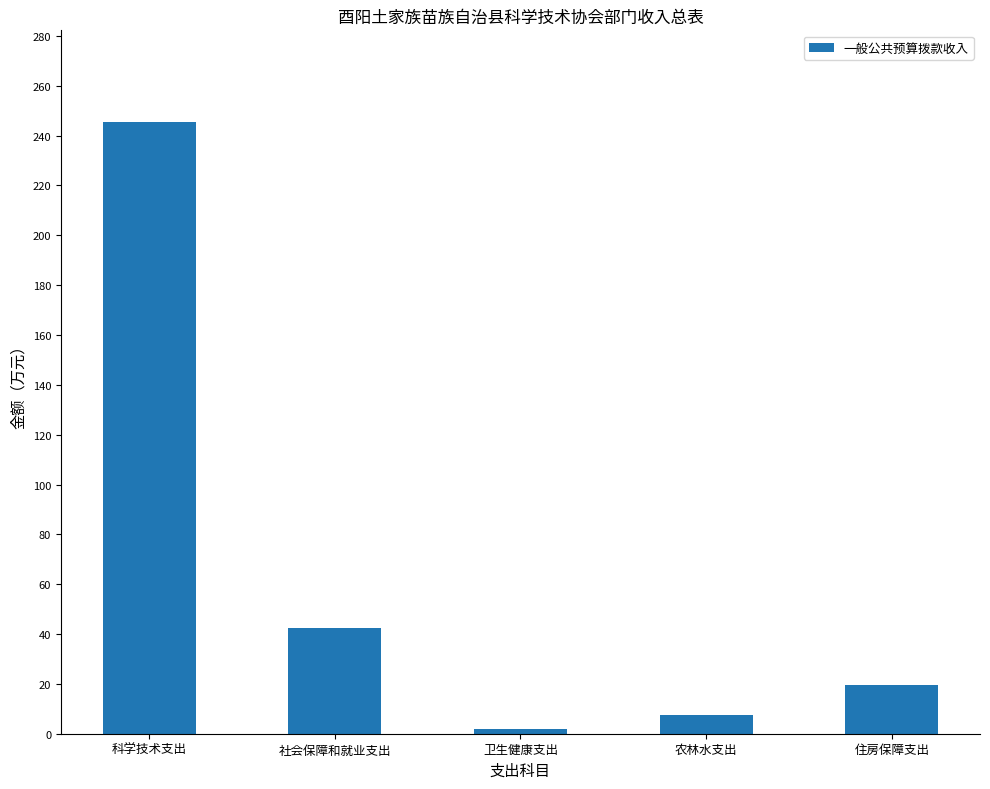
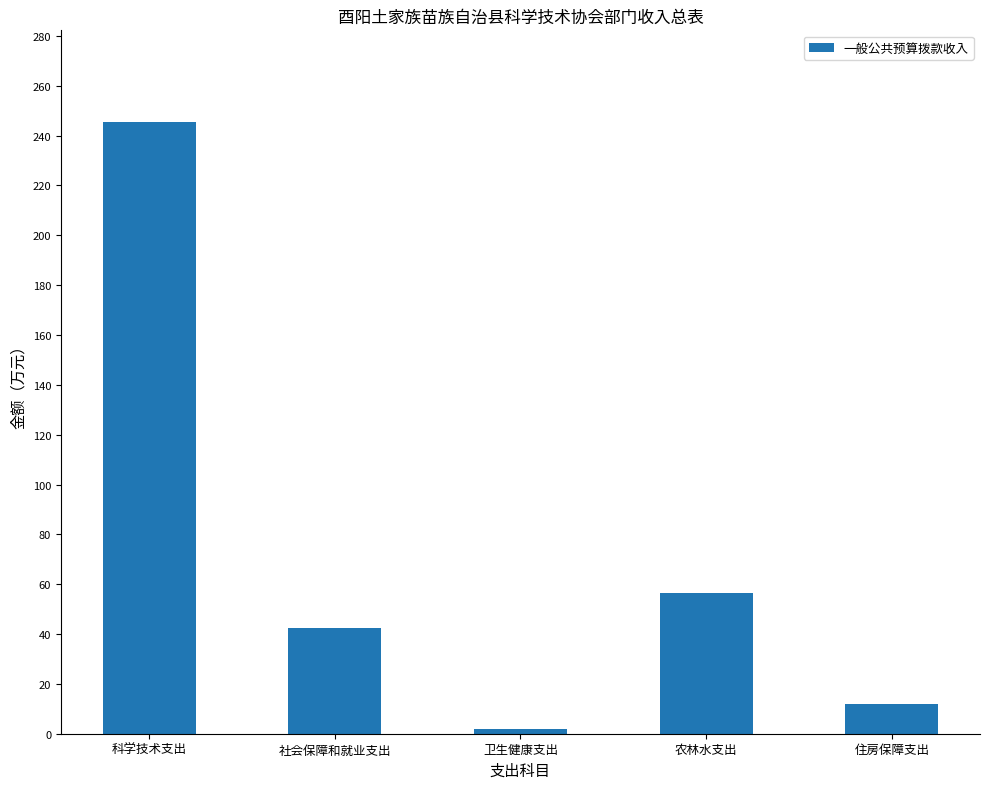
  {
    "科学技术支出": 245,
    "社会保障和就业支出": 43,
    "卫生健康支出": 2,
-   "农林水支出": 7,
-   "住房保障支出": 19
+   "农林水支出": 56,
+   "住房保障支出": 12
  }
